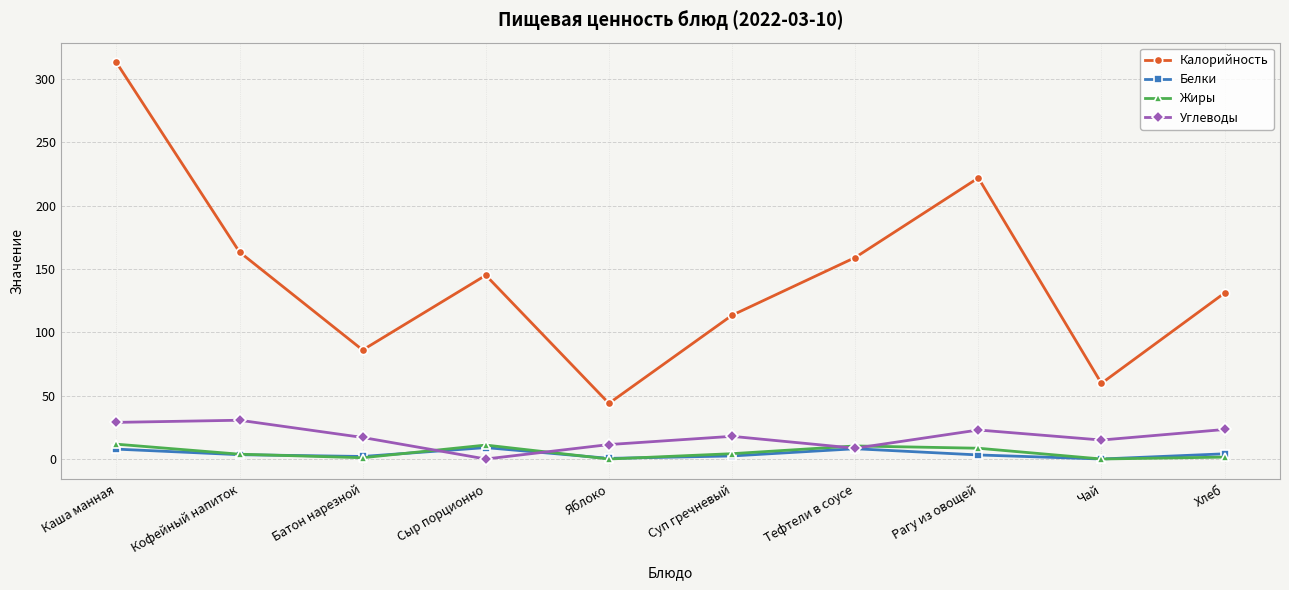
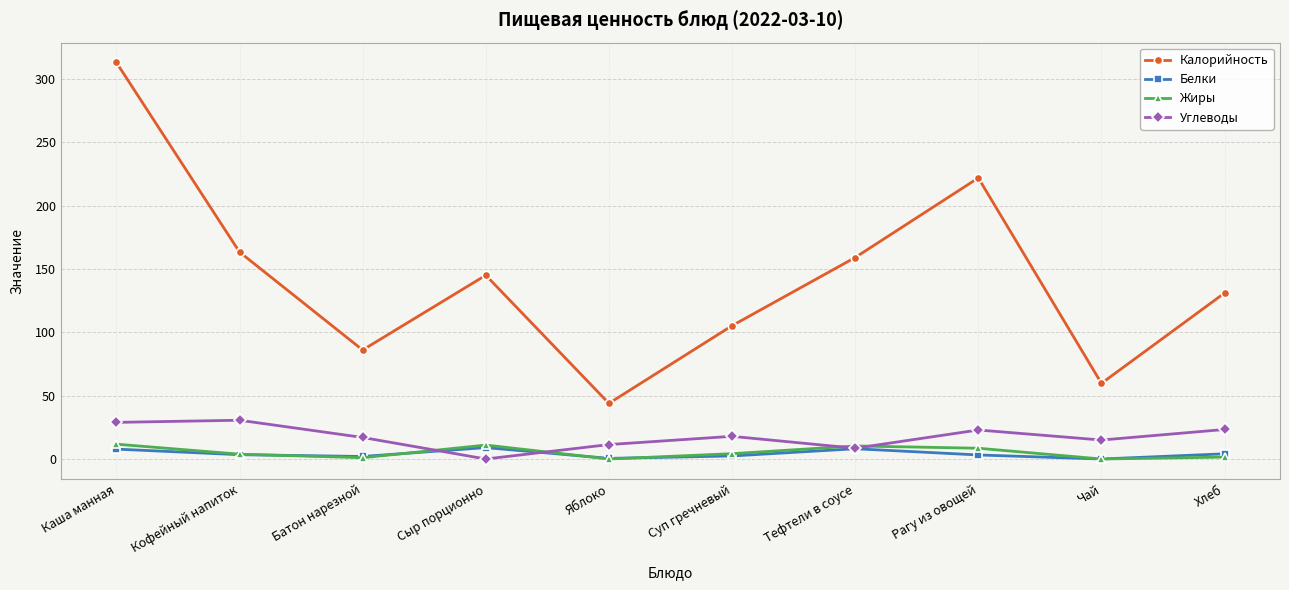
  {
    "Калорийность": {
      "Каша манная": 313,
      "Кофейный напиток": 163,
      "Батон нарезной": 86,
      "Сыр порционно": 145,
      "Яблоко": 44,
-     "Суп гречневый": 113,
+     "Суп гречневый": 105,
      "Тефтели в соусе": 159,
      "Рагу из овощей": 222,
      "Чай": 60,
      "Хлеб": 131
    },
    "Белки": {
      "Каша манная": 8,
      "Рагу из овощей": 3,
      "Хлеб": 4
    },
    "Жиры": {
      "Каша манная": 12,
      "Рагу из овощей": 9,
      "Хлеб": 2
    },
    "Углеводы": {
      "Каша манная": 29,
      "Кофейный напиток": 31,
      "Батон нарезной": 17,
      "Сыр порционно": 0,
      "Яблоко": 11,
      "Суп гречневый": 18,
      "Рагу из овощей": 23,
      "Чай": 15,
      "Хлеб": 23
    }
  }
